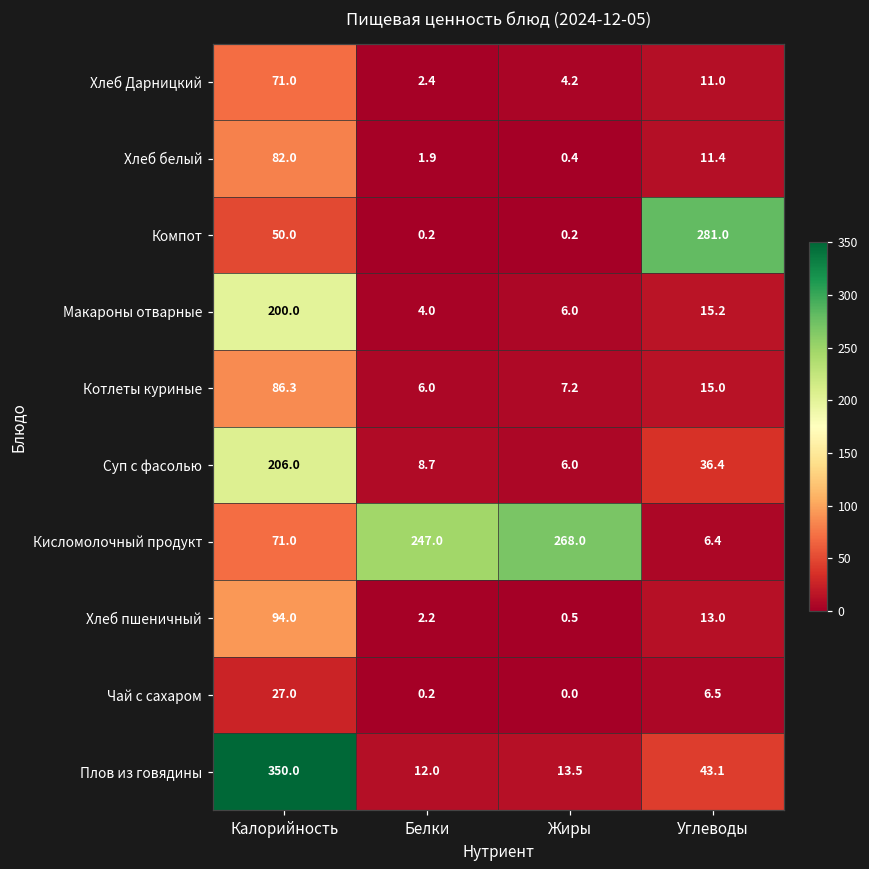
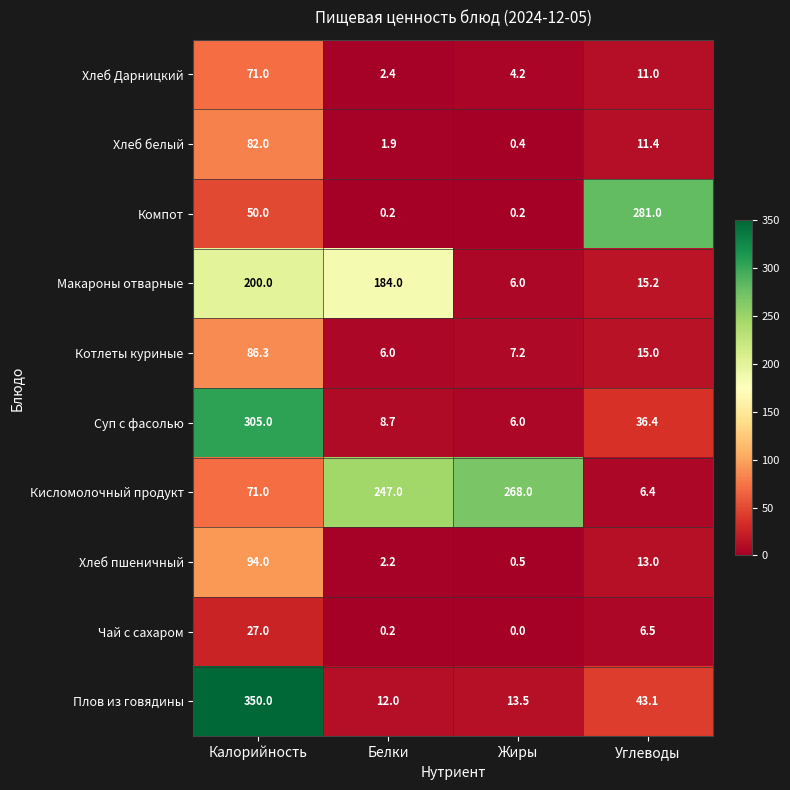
  {
    "Хлеб Дарницкий": {
      "Калорийность": 71.0,
      "Белки": 2.4,
      "Жиры": 4.2,
      "Углеводы": 11.0
    },
    "Хлеб белый": {
      "Калорийность": 82.0,
      "Белки": 1.9,
      "Жиры": 0.4,
      "Углеводы": 11.4
    },
    "Компот": {
      "Калорийность": 50.0,
      "Белки": 0.2,
      "Жиры": 0.2,
      "Углеводы": 281.0
    },
    "Макароны отварные": {
      "Калорийность": 200.0,
-     "Белки": 4.0,
+     "Белки": 184.0,
      "Жиры": 6.0,
      "Углеводы": 15.2
    },
    "Котлеты куриные": {
      "Калорийность": 86.3,
      "Белки": 6.0,
      "Жиры": 7.2,
      "Углеводы": 15.0
    },
    "Суп с фасолью": {
-     "Калорийность": 206.0,
+     "Калорийность": 305.0,
      "Белки": 8.7,
      "Жиры": 6.0,
      "Углеводы": 36.4
    },
    "Кисломолочный продукт": {
      "Калорийность": 71.0,
      "Белки": 247.0,
      "Жиры": 268.0,
      "Углеводы": 6.4
    },
    "Хлеб пшеничный": {
      "Калорийность": 94.0,
      "Белки": 2.2,
      "Жиры": 0.5,
      "Углеводы": 13.0
    },
    "Чай с сахаром": {
      "Калорийность": 27.0,
      "Белки": 0.2,
      "Жиры": 0.0,
      "Углеводы": 6.5
    },
    "Плов из говядины": {
      "Калорийность": 350.0,
      "Белки": 12.0,
      "Жиры": 13.5,
      "Углеводы": 43.1
    }
  }
